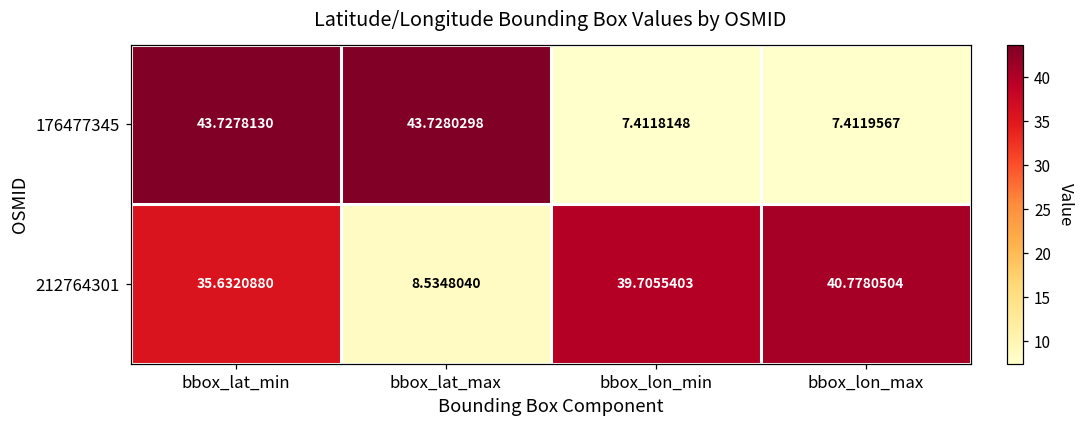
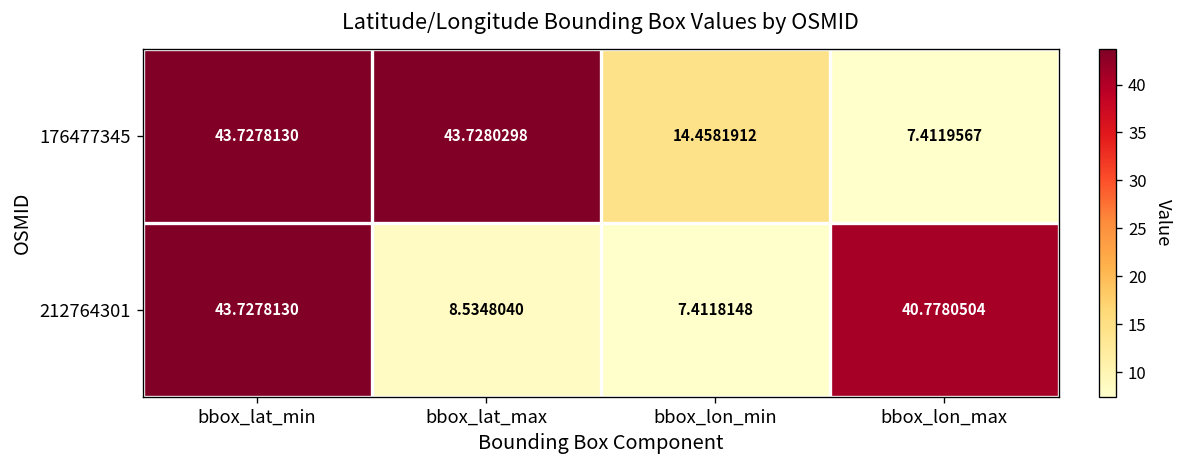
  {
    "176477345": {
      "bbox_lat_min": 43.7278130,
      "bbox_lat_max": 43.7280298,
-     "bbox_lon_min": 7.4118148,
+     "bbox_lon_min": 14.4581912,
      "bbox_lon_max": 7.4119567
    },
    "212764301": {
-     "bbox_lat_min": 35.6320880,
+     "bbox_lat_min": 43.7278130,
      "bbox_lat_max": 8.5348040,
-     "bbox_lon_min": 39.7055403,
+     "bbox_lon_min": 7.4118148,
      "bbox_lon_max": 40.7780504
    }
  }
